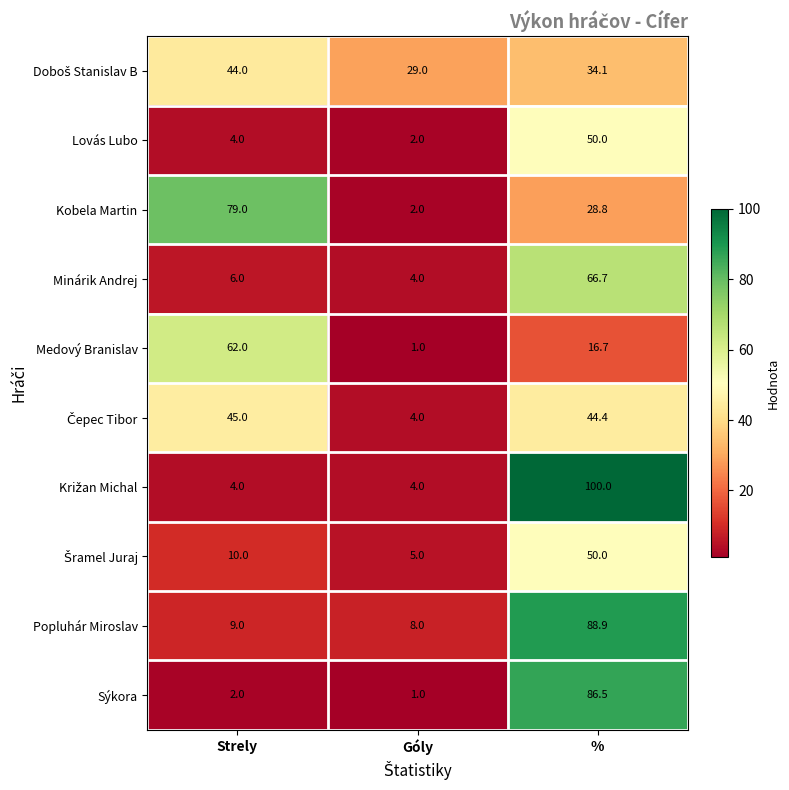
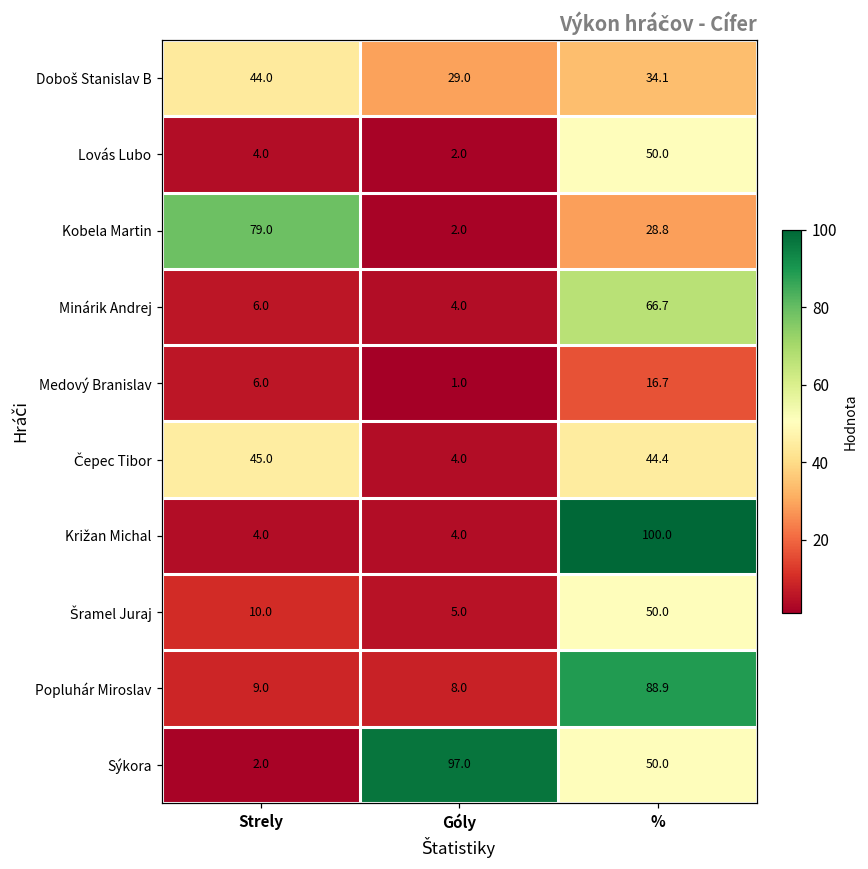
  {
    "Doboš Stanislav B": {
      "Strely": 44.0,
      "Góly": 29.0,
      "%": 34.1
    },
    "Lovás Lubo": {
      "Strely": 4.0,
      "Góly": 2.0,
      "%": 50.0
    },
    "Kobela Martin": {
      "Strely": 79.0,
      "Góly": 2.0,
      "%": 28.8
    },
    "Minárik Andrej": {
      "Strely": 6.0,
      "Góly": 4.0,
      "%": 66.7
    },
    "Medový Branislav": {
-     "Strely": 62.0,
+     "Strely": 6.0,
      "Góly": 1.0,
      "%": 16.7
    },
    "Čepec Tibor": {
      "Strely": 45.0,
      "Góly": 4.0,
      "%": 44.4
    },
    "Križan Michal": {
      "Strely": 4.0,
      "Góly": 4.0,
      "%": 100.0
    },
    "Šramel Juraj": {
      "Strely": 10.0,
      "Góly": 5.0,
      "%": 50.0
    },
    "Popluhár Miroslav": {
      "Strely": 9.0,
      "Góly": 8.0,
      "%": 88.9
    },
    "Sýkora": {
      "Strely": 2.0,
-     "Góly": 1.0,
-     "%": 86.5
+     "Góly": 97.0,
+     "%": 50.0
    }
  }
